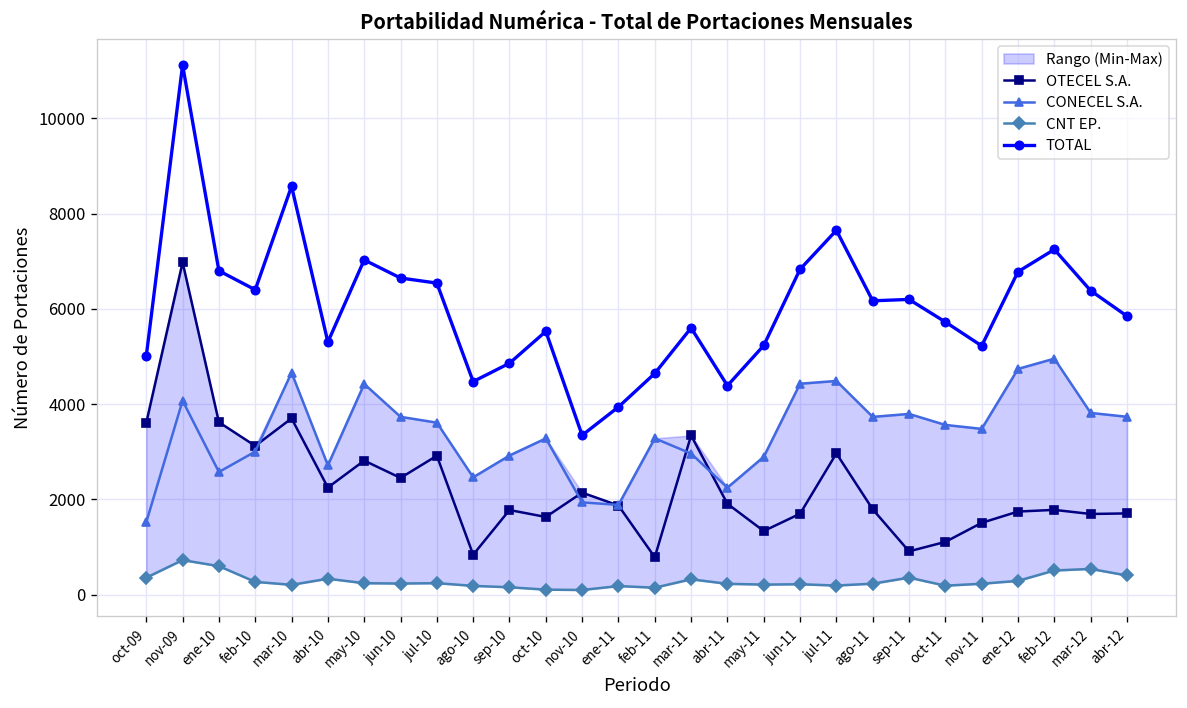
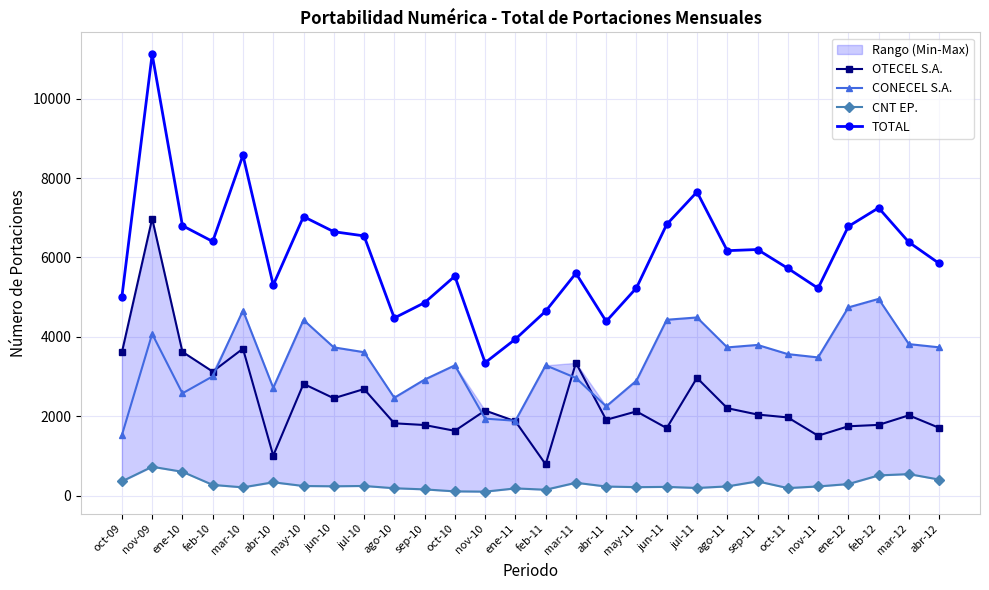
  {
    "OTECEL S.A.": {
      "mar-10": 3700,
-     "abr-10": 2300,
+     "abr-10": 1000,
      "may-10": 2800,
      "jun-10": 2500,
-     "jul-10": 2900,
-     "ago-10": 800,
+     "jul-10": 2700,
+     "ago-10": 1800,
      "sep-10": 1800,
      "oct-10": 1600,
      "feb-11": 800,
      "abr-11": 1900,
-     "may-11": 1300,
+     "may-11": 2100,
      "jun-11": 1700,
      "jul-11": 3000,
-     "ago-11": 1800,
-     "sep-11": 900,
-     "oct-11": 1100,
+     "ago-11": 2200,
+     "sep-11": 2000,
+     "oct-11": 2000,
      "nov-11": 1500,
      "ene-12": 1700,
      "feb-12": 1800,
-     "mar-12": 1700,
+     "mar-12": 2000,
      "abr-12": 1700
    }
  }
